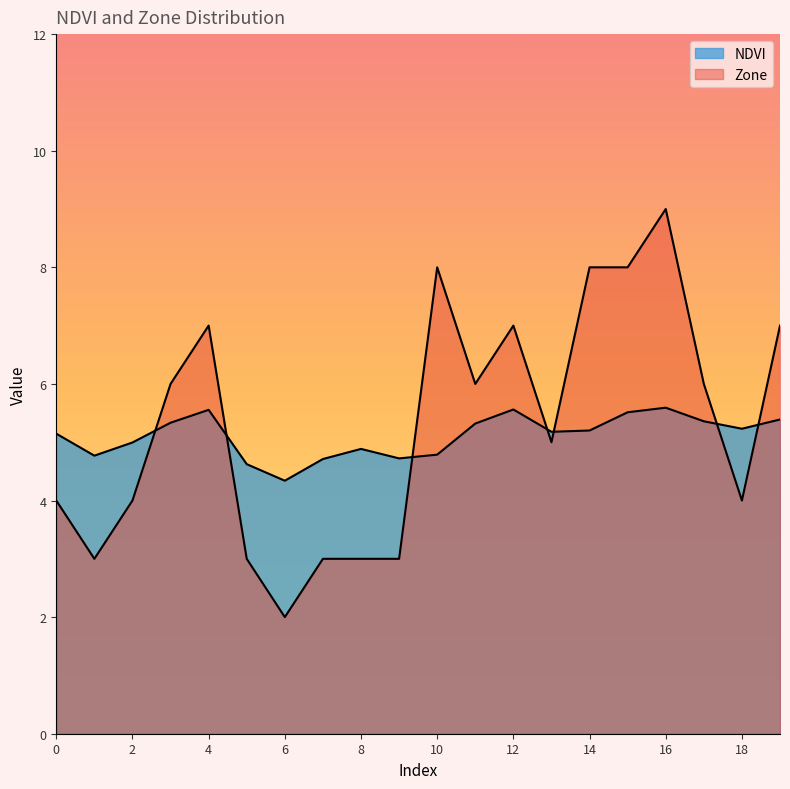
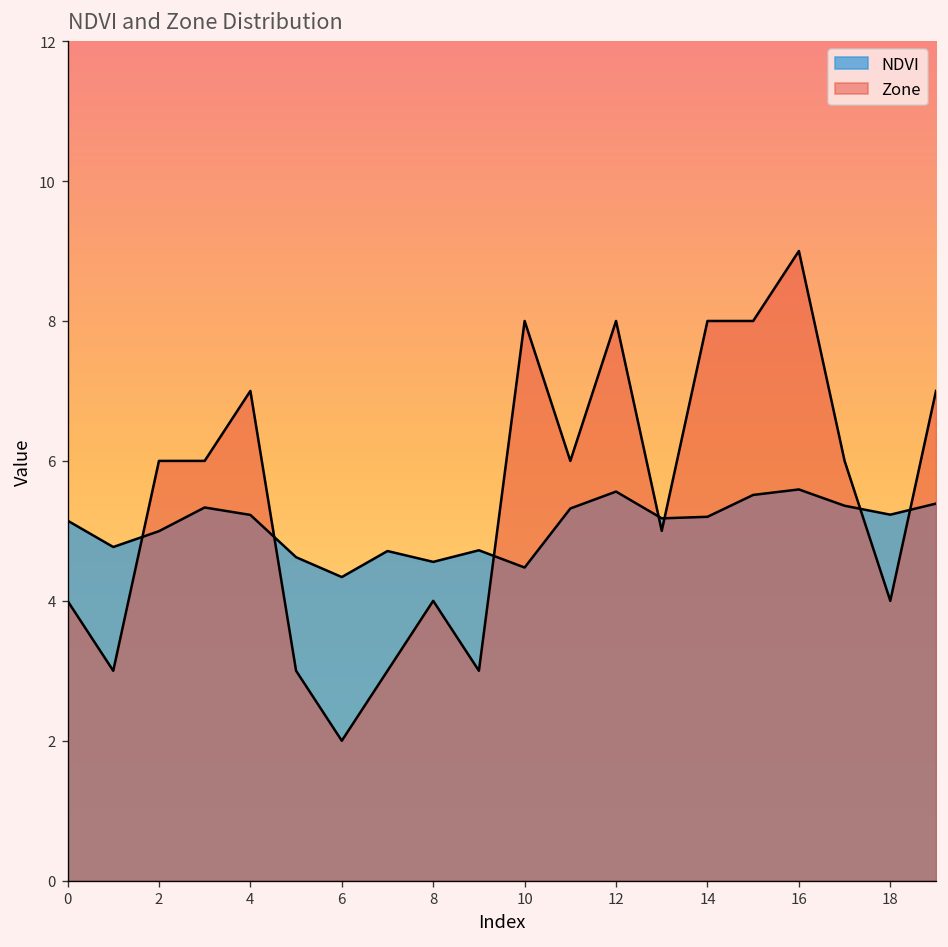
  {
    "NDVI": {
      "0": 5.1,
      "2": 5.0,
-     "4": 5.6,
+     "4": 5.2,
      "6": 4.3,
-     "8": 4.9,
-     "10": 4.8,
+     "8": 4.6,
+     "10": 4.5,
      "12": 5.6,
      "14": 5.2,
      "16": 5.6,
      "18": 5.2
    },
    "Zone": {
      "0": 4,
-     "2": 4,
+     "2": 6,
      "4": 7,
      "6": 2,
-     "8": 3,
+     "8": 4,
      "10": 8,
-     "12": 7,
+     "12": 8,
      "14": 8,
      "16": 9,
      "18": 4
    }
  }
